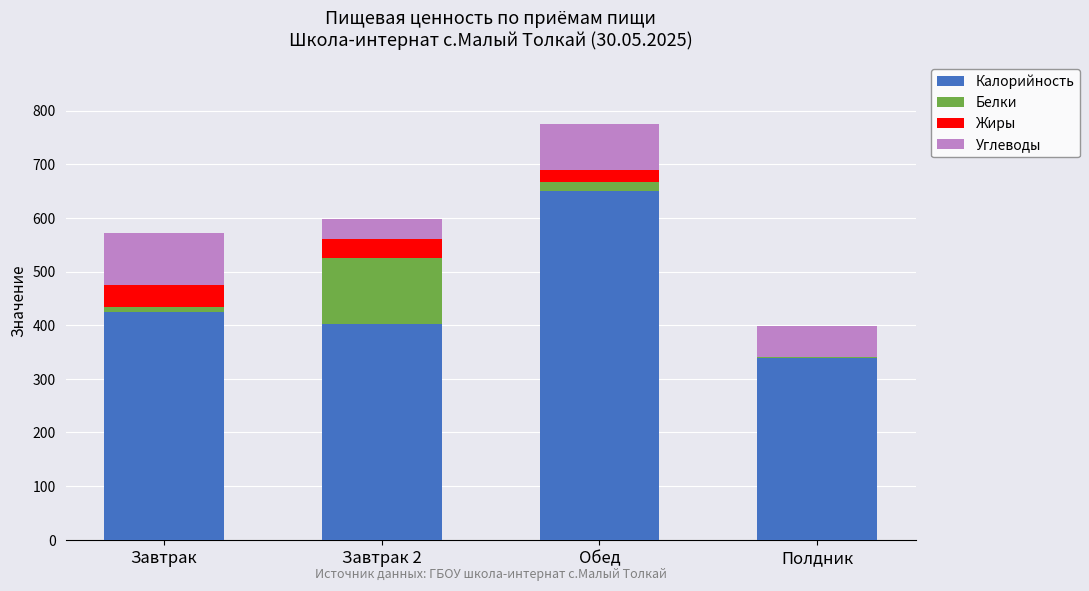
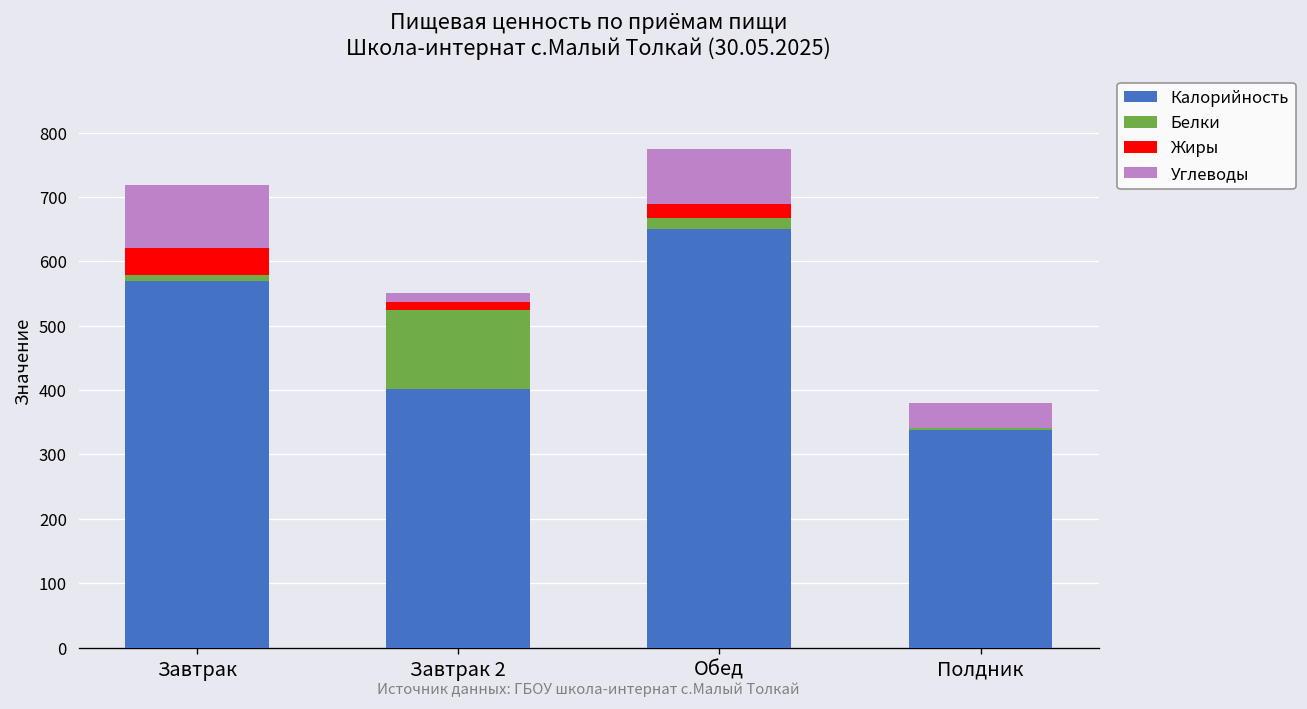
  {
    "Калорийность": {
-     "Завтрак": 420,
+     "Завтрак": 570,
      "Завтрак 2": 400,
      "Обед": 650,
      "Полдник": 340
    },
    "Белки": {
      "Завтрак": 10,
      "Завтрак 2": 120,
      "Обед": 20
    },
    "Жиры": {
      "Завтрак": 40,
-     "Завтрак 2": 40,
+     "Завтрак 2": 10,
      "Обед": 20,
      "Полдник": 0
    },
    "Углеводы": {
      "Завтрак": 100,
-     "Завтрак 2": 40,
+     "Завтрак 2": 10,
      "Обед": 90,
-     "Полдник": 60
+     "Полдник": 40
    }
  }
